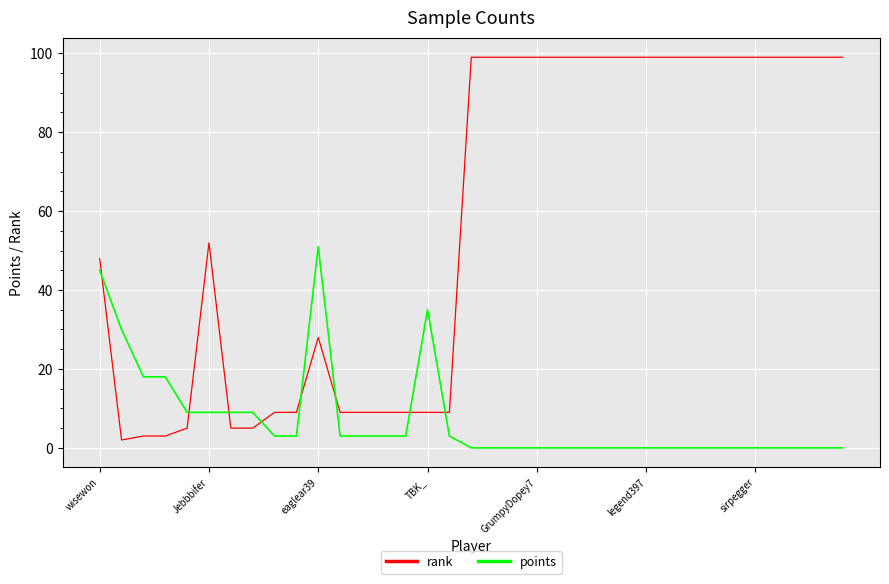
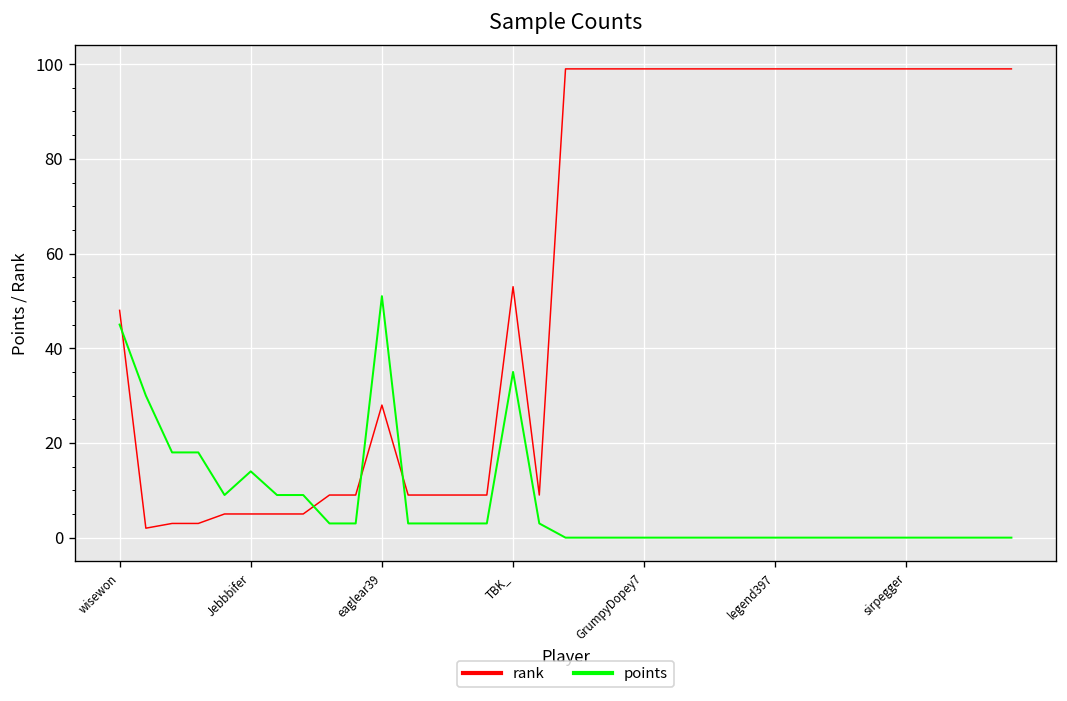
  {
    "rank": {
      "wisewon": 48,
-     "Jebbbifer": 52,
+     "Jebbbifer": 5,
      "eaglear39": 28,
-     "TBK_": 9,
+     "TBK_": 53,
      "GrumpyDopey7": 99,
      "legend397": 99,
      "sirpegger": 99
    },
    "points": {
      "wisewon": 45,
-     "Jebbbifer": 9,
+     "Jebbbifer": 14,
      "eaglear39": 51,
      "TBK_": 35,
      "GrumpyDopey7": 0,
      "legend397": 0,
      "sirpegger": 0
    }
  }
